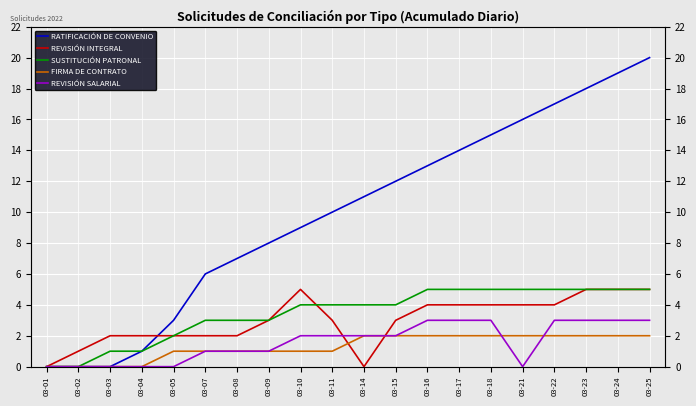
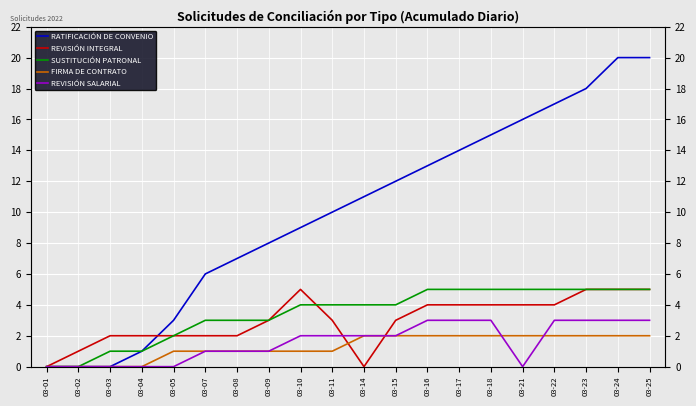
  {
    "RATIFICACIÓN DE CONVENIO": {
      "03-05": 3,
      "03-07": 6,
      "03-08": 7,
      "03-09": 8,
      "03-10": 9,
      "03-11": 10,
      "03-14": 11,
      "03-15": 12,
      "03-16": 13,
      "03-17": 14,
      "03-18": 15,
      "03-21": 16,
      "03-22": 17,
      "03-23": 18,
-     "03-24": 19,
+     "03-24": 20,
      "03-25": 20
    },
    "REVISIÓN INTEGRAL": {
      "03-02": 1,
      "03-03": 2,
      "03-04": 2,
      "03-07": 2,
      "03-08": 2,
      "03-10": 5,
      "03-11": 3,
      "03-14": 0,
      "03-15": 3,
      "03-16": 4,
      "03-17": 4,
      "03-18": 4,
      "03-21": 4,
      "03-22": 4
    },
    "SUSTITUCIÓN PATRONAL": {
      "03-03": 1,
      "03-07": 3,
      "03-08": 3,
      "03-10": 4,
      "03-11": 4,
      "03-14": 4,
      "03-15": 4,
      "03-16": 5,
      "03-17": 5,
      "03-18": 5,
      "03-21": 5,
      "03-22": 5
    },
    "FIRMA DE CONTRATO": {
      "03-05": 1,
      "03-10": 1,
      "03-11": 1,
      "03-16": 2,
      "03-17": 2,
      "03-18": 2,
      "03-21": 2,
      "03-22": 2,
      "03-23": 2,
      "03-24": 2,
      "03-25": 2
    },
    "REVISIÓN SALARIAL": {
      "03-05": 0,
      "03-10": 2,
      "03-11": 2,
      "03-16": 3,
      "03-17": 3,
      "03-18": 3,
      "03-21": 0,
      "03-22": 3,
      "03-23": 3,
      "03-24": 3,
      "03-25": 3
    }
  }
